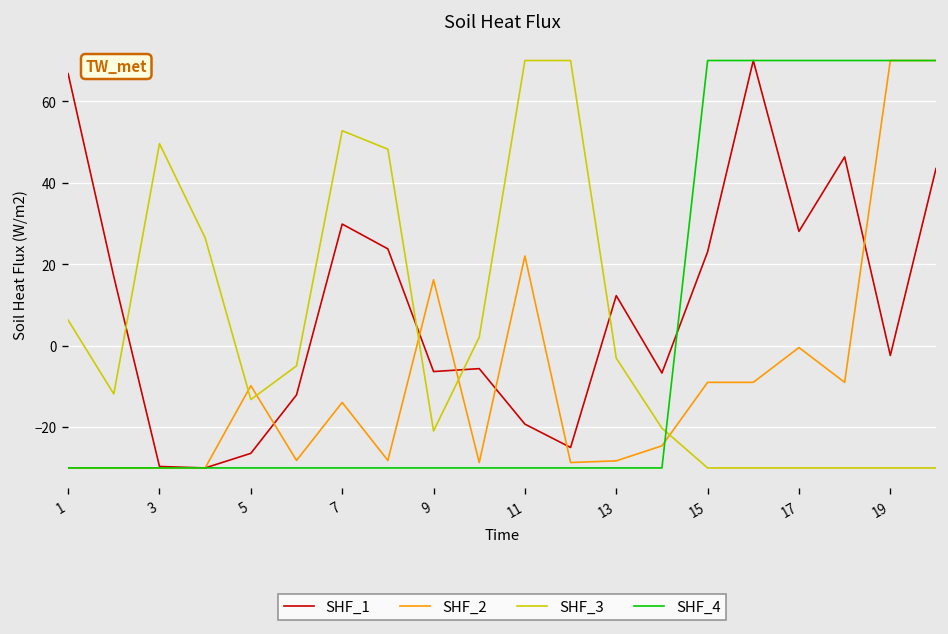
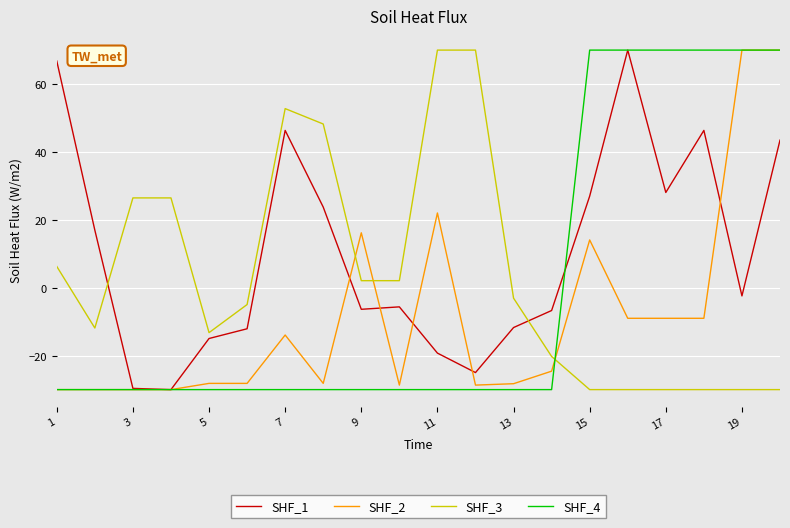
  {
    "SHF_1": {
      "1": 67,
-     "5": -26,
-     "7": 30,
+     "5": -15,
+     "7": 46,
      "9": -6,
      "11": -19,
-     "13": 12,
-     "15": 23,
+     "13": -12,
+     "15": 27,
      "17": 28,
      "19": -2
    },
    "SHF_2": {
-     "5": -10,
+     "5": -28,
      "7": -14,
      "9": 16,
      "11": 22,
      "13": -28,
-     "15": -9,
-     "17": 0
+     "15": 14,
+     "17": -9
    },
    "SHF_3": {
      "1": 6,
-     "3": 50,
+     "3": 26,
      "5": -13,
      "7": 53,
-     "9": -21,
+     "9": 2,
      "11": 70,
      "13": -3,
      "15": -30,
      "17": -30,
      "19": -30
    },
    "SHF_4": {
      "5": -30,
      "7": -30,
      "9": -30,
      "11": -30,
      "13": -30,
      "15": 70,
      "17": 70
    }
  }
